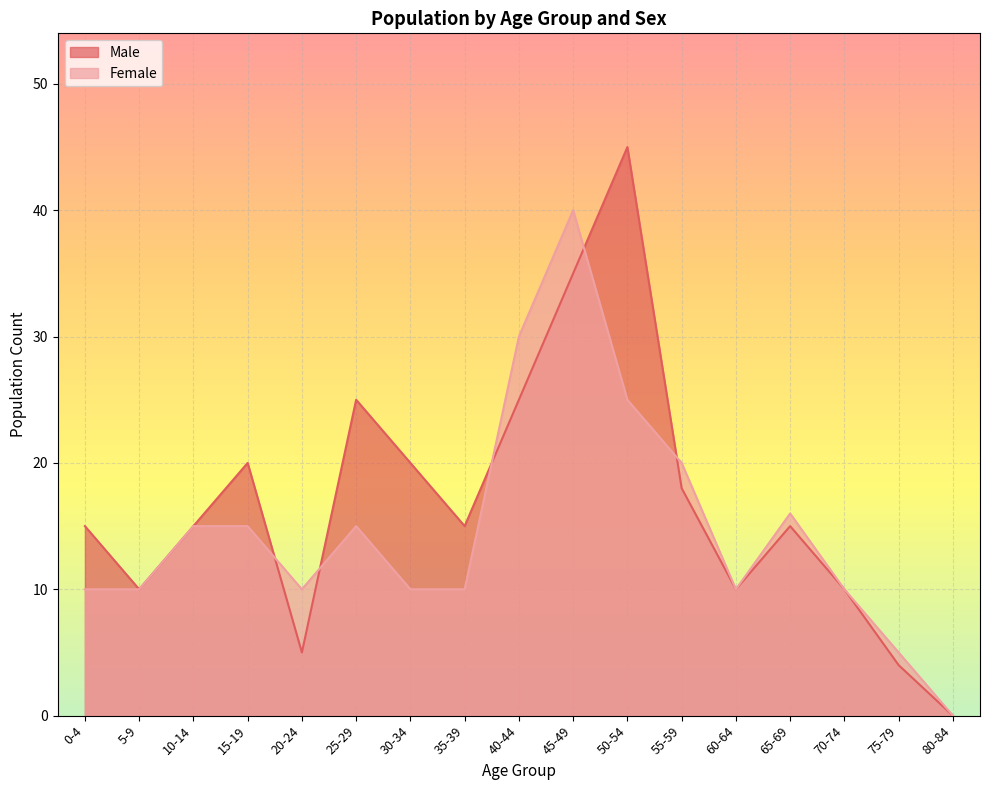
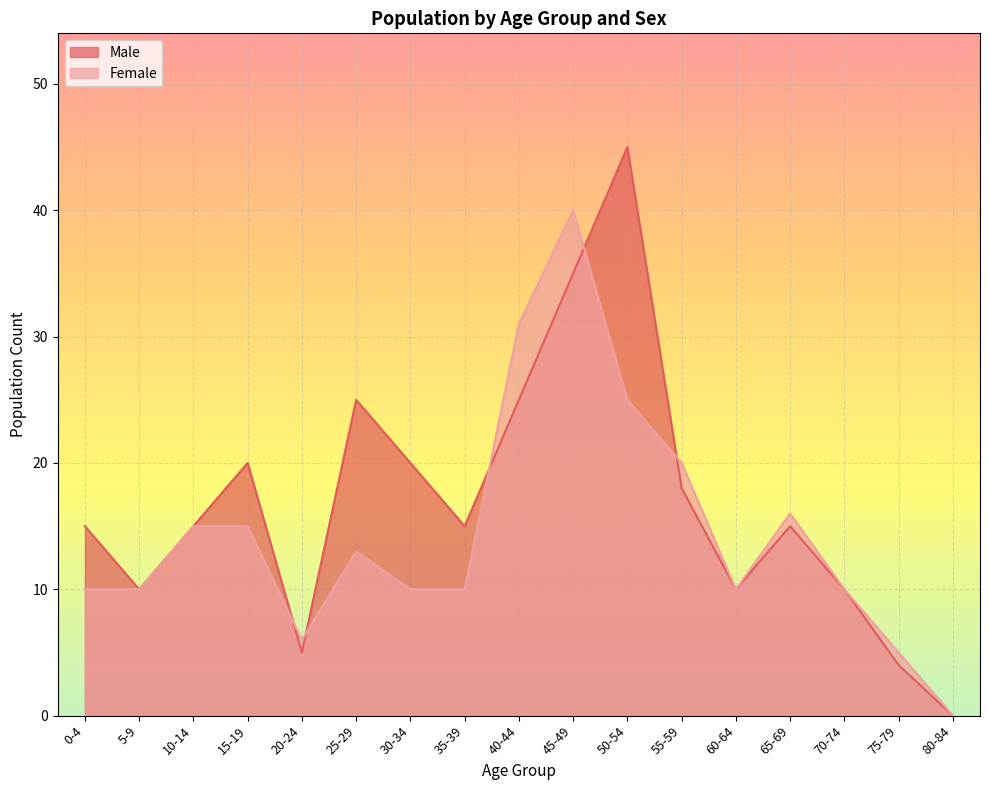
  {
    "Male": {
      "0-4": 15,
      "15-19": 20,
      "20-24": 5,
      "25-29": 25,
      "30-34": 20,
      "35-39": 15,
      "40-44": 25,
      "45-49": 35,
      "50-54": 45,
      "55-59": 18,
      "65-69": 15,
      "75-79": 4
    },
    "Female": {
      "0-4": 10,
      "15-19": 15,
-     "20-24": 10,
-     "25-29": 15,
+     "20-24": 6,
+     "25-29": 13,
      "30-34": 10,
      "35-39": 10,
-     "40-44": 30,
+     "40-44": 31,
      "45-49": 40,
      "50-54": 25,
      "55-59": 20,
      "65-69": 16,
      "75-79": 5
    }
  }
